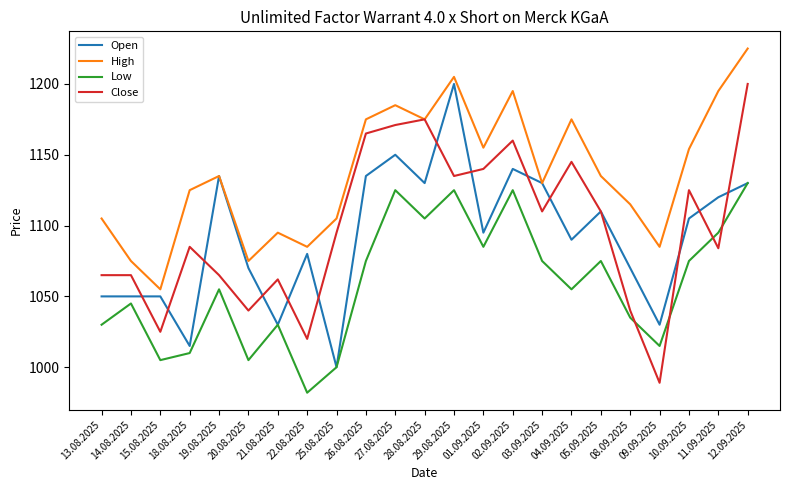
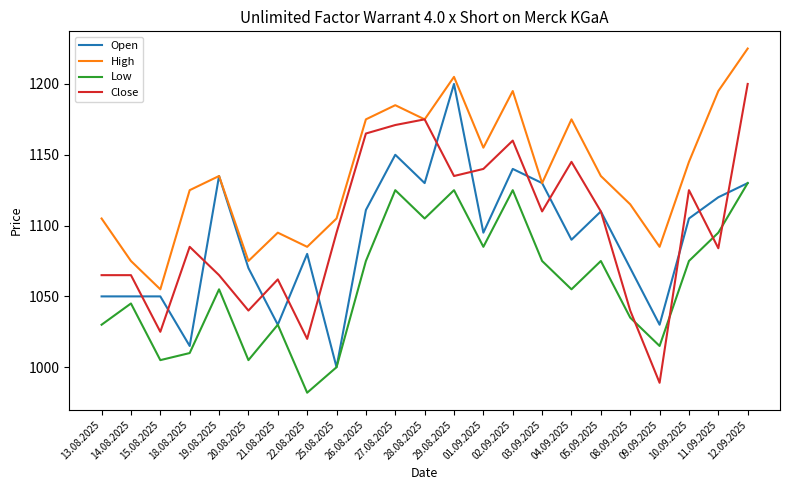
  {
    "Open": {
      "13.08.2025": 1050,
      "14.08.2025": 1050,
      "15.08.2025": 1050,
      "18.08.2025": 1015,
      "20.08.2025": 1070,
      "22.08.2025": 1080,
-     "26.08.2025": 1135,
+     "26.08.2025": 1111,
      "27.08.2025": 1150,
      "28.08.2025": 1130,
      "29.08.2025": 1200,
      "01.09.2025": 1095,
      "02.09.2025": 1140,
      "04.09.2025": 1090,
      "08.09.2025": 1070,
      "09.09.2025": 1030,
      "10.09.2025": 1105,
      "11.09.2025": 1120
    },
    "High": {
      "13.08.2025": 1105,
      "14.08.2025": 1075,
      "15.08.2025": 1055,
      "18.08.2025": 1125,
      "20.08.2025": 1075,
      "21.08.2025": 1095,
      "22.08.2025": 1085,
      "25.08.2025": 1105,
      "26.08.2025": 1175,
      "27.08.2025": 1185,
      "29.08.2025": 1205,
      "01.09.2025": 1155,
      "02.09.2025": 1195,
      "04.09.2025": 1175,
      "05.09.2025": 1135,
      "08.09.2025": 1115,
      "09.09.2025": 1085,
-     "10.09.2025": 1154,
+     "10.09.2025": 1145,
      "11.09.2025": 1195,
      "12.09.2025": 1225
    },
    "Low": {
      "13.08.2025": 1030,
      "14.08.2025": 1045,
      "15.08.2025": 1005,
      "18.08.2025": 1010,
      "19.08.2025": 1055,
      "20.08.2025": 1005,
      "22.08.2025": 982,
      "26.08.2025": 1075,
      "27.08.2025": 1125,
      "28.08.2025": 1105,
      "29.08.2025": 1125,
      "01.09.2025": 1085,
      "02.09.2025": 1125,
      "03.09.2025": 1075,
      "04.09.2025": 1055,
      "05.09.2025": 1075,
      "08.09.2025": 1035,
      "09.09.2025": 1015,
      "10.09.2025": 1075,
      "11.09.2025": 1095
    },
    "Close": {
      "13.08.2025": 1065,
      "14.08.2025": 1065,
      "15.08.2025": 1025,
      "18.08.2025": 1085,
      "19.08.2025": 1065,
      "20.08.2025": 1040,
      "21.08.2025": 1062,
      "22.08.2025": 1020,
      "25.08.2025": 1095,
      "26.08.2025": 1165,
      "27.08.2025": 1171,
      "29.08.2025": 1135,
      "01.09.2025": 1140,
      "02.09.2025": 1160,
      "03.09.2025": 1110,
      "04.09.2025": 1145,
      "08.09.2025": 1040,
      "09.09.2025": 989,
      "10.09.2025": 1125,
      "11.09.2025": 1084,
      "12.09.2025": 1200
    }
  }
